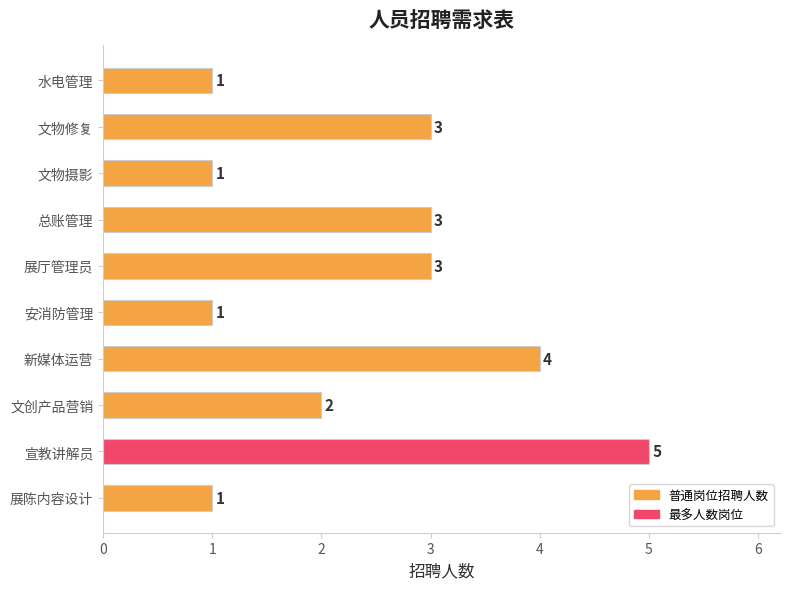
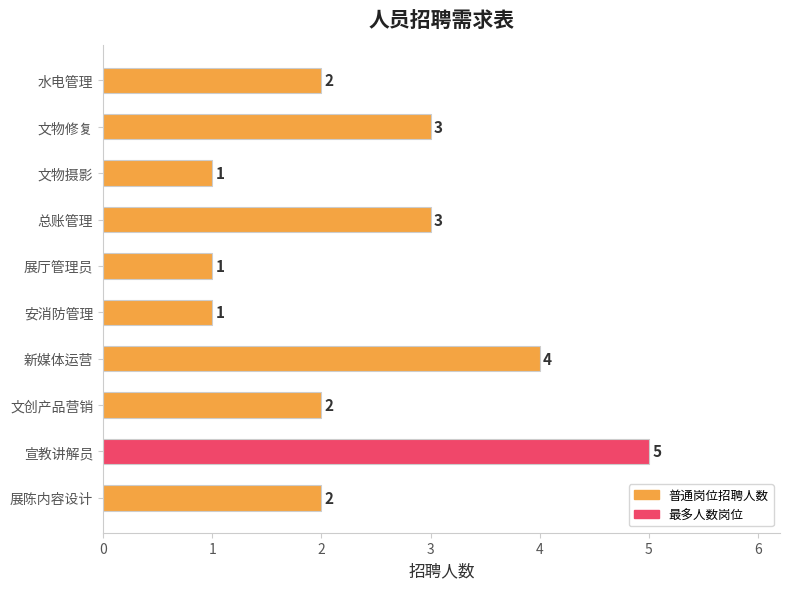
  {
-   "水电管理": 1,
+   "水电管理": 2,
    "文物修复": 3,
    "文物摄影": 1,
    "总账管理": 3,
-   "展厅管理员": 3,
+   "展厅管理员": 1,
    "安消防管理": 1,
    "新媒体运营": 4,
    "文创产品营销": 2,
    "宣教讲解员": 5,
-   "展陈内容设计": 1
+   "展陈内容设计": 2
  }
